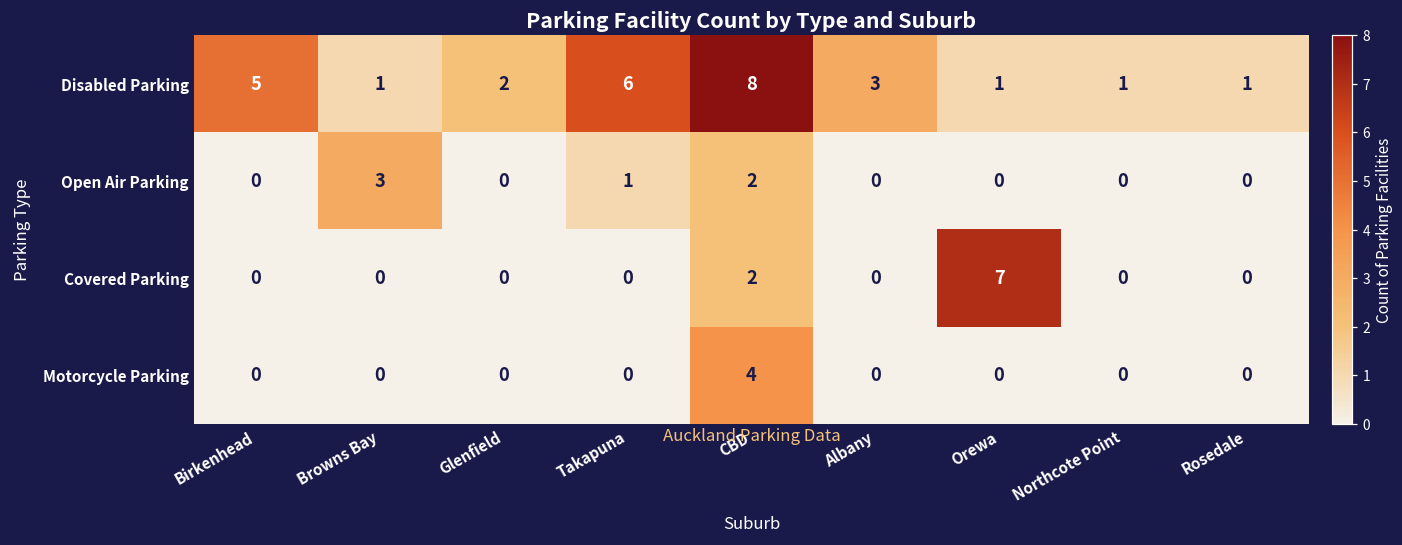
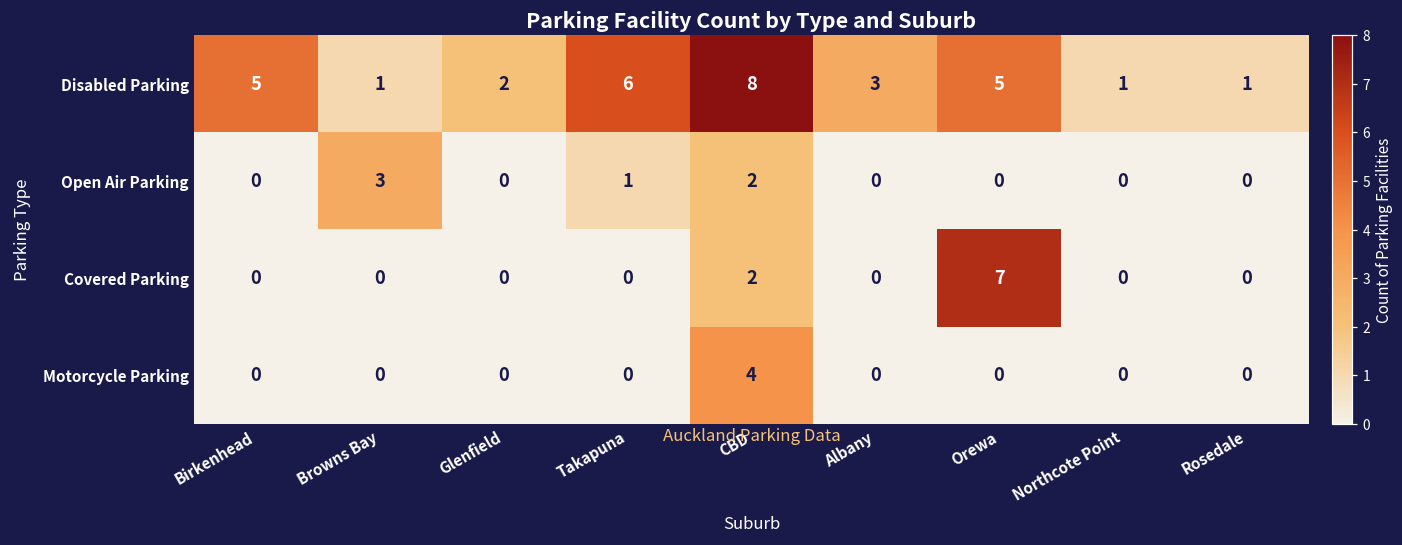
  {
    "Disabled Parking": {
      "Birkenhead": 5,
      "Browns Bay": 1,
      "Glenfield": 2,
      "Takapuna": 6,
      "CBD": 8,
      "Albany": 3,
-     "Orewa": 1,
+     "Orewa": 5,
      "Northcote Point": 1,
      "Rosedale": 1
    },
    "Open Air Parking": {
      "Birkenhead": 0,
      "Browns Bay": 3,
      "Glenfield": 0,
      "Takapuna": 1,
      "CBD": 2,
      "Albany": 0,
      "Orewa": 0,
      "Northcote Point": 0,
      "Rosedale": 0
    },
    "Covered Parking": {
      "Birkenhead": 0,
      "Browns Bay": 0,
      "Glenfield": 0,
      "Takapuna": 0,
      "CBD": 2,
      "Albany": 0,
      "Orewa": 7,
      "Northcote Point": 0,
      "Rosedale": 0
    },
    "Motorcycle Parking": {
      "Birkenhead": 0,
      "Browns Bay": 0,
      "Glenfield": 0,
      "Takapuna": 0,
      "CBD": 4,
      "Albany": 0,
      "Orewa": 0,
      "Northcote Point": 0,
      "Rosedale": 0
    }
  }
